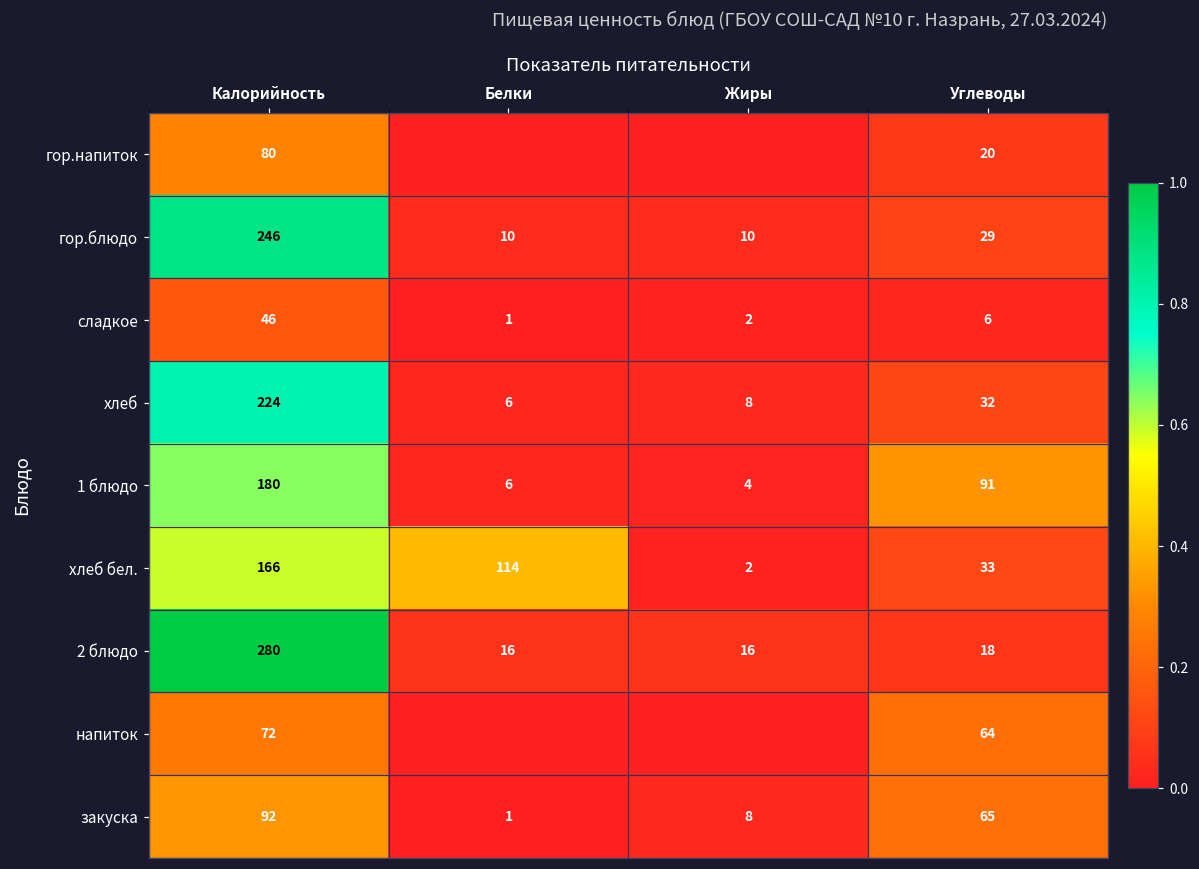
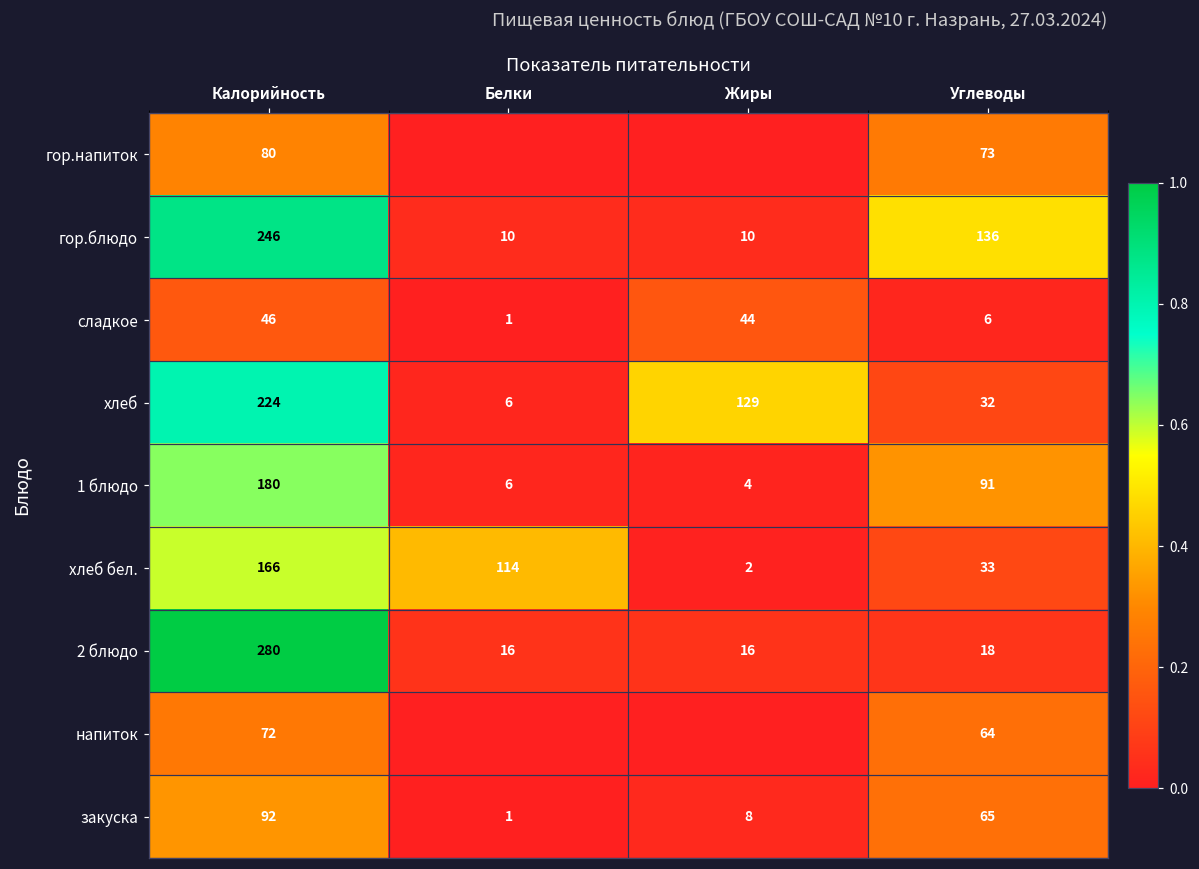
  {
    "гор.напиток": {
      "Калорийность": 80,
-     "Углеводы": 20
+     "Углеводы": 73
    },
    "гор.блюдо": {
      "Калорийность": 246,
      "Белки": 10,
      "Жиры": 10,
-     "Углеводы": 29
+     "Углеводы": 136
    },
    "сладкое": {
      "Калорийность": 46,
      "Белки": 1,
-     "Жиры": 2,
+     "Жиры": 44,
      "Углеводы": 6
    },
    "хлеб": {
      "Калорийность": 224,
      "Белки": 6,
-     "Жиры": 8,
+     "Жиры": 129,
      "Углеводы": 32
    },
    "1 блюдо": {
      "Калорийность": 180,
      "Белки": 6,
      "Жиры": 4,
      "Углеводы": 91
    },
    "хлеб бел.": {
      "Калорийность": 166,
      "Белки": 114,
      "Жиры": 2,
      "Углеводы": 33
    },
    "2 блюдо": {
      "Калорийность": 280,
      "Белки": 16,
      "Жиры": 16,
      "Углеводы": 18
    },
    "напиток": {
      "Калорийность": 72,
      "Углеводы": 64
    },
    "закуска": {
      "Калорийность": 92,
      "Белки": 1,
      "Жиры": 8,
      "Углеводы": 65
    }
  }
